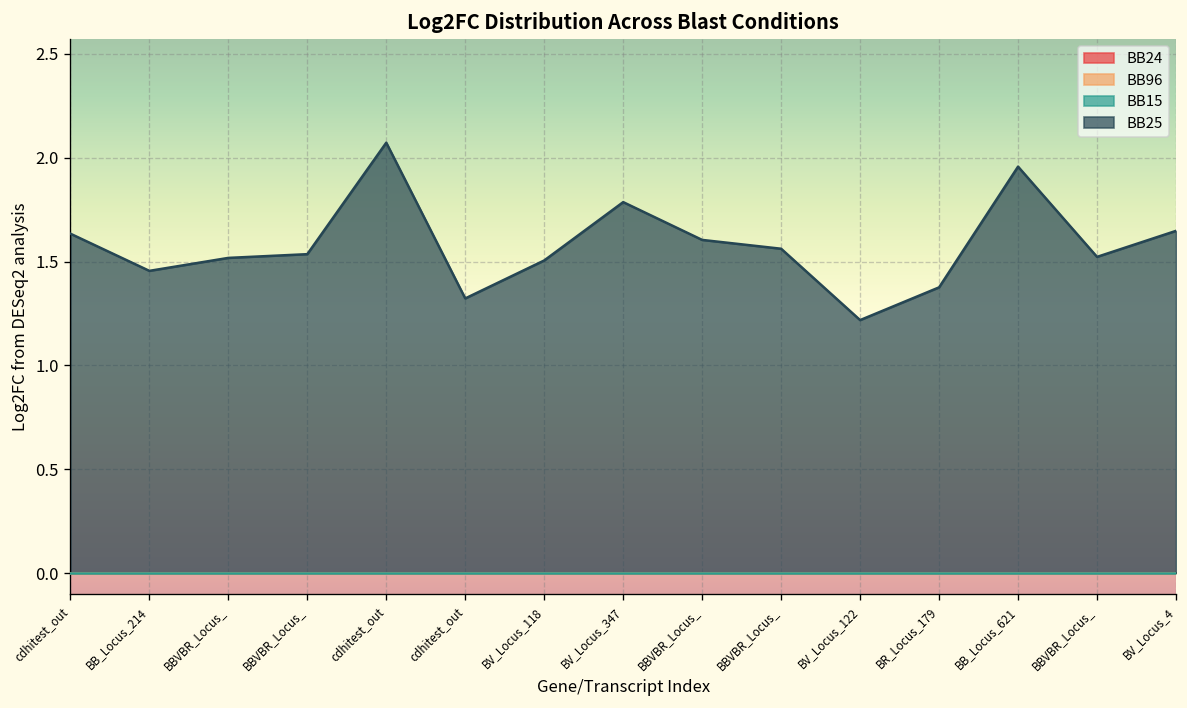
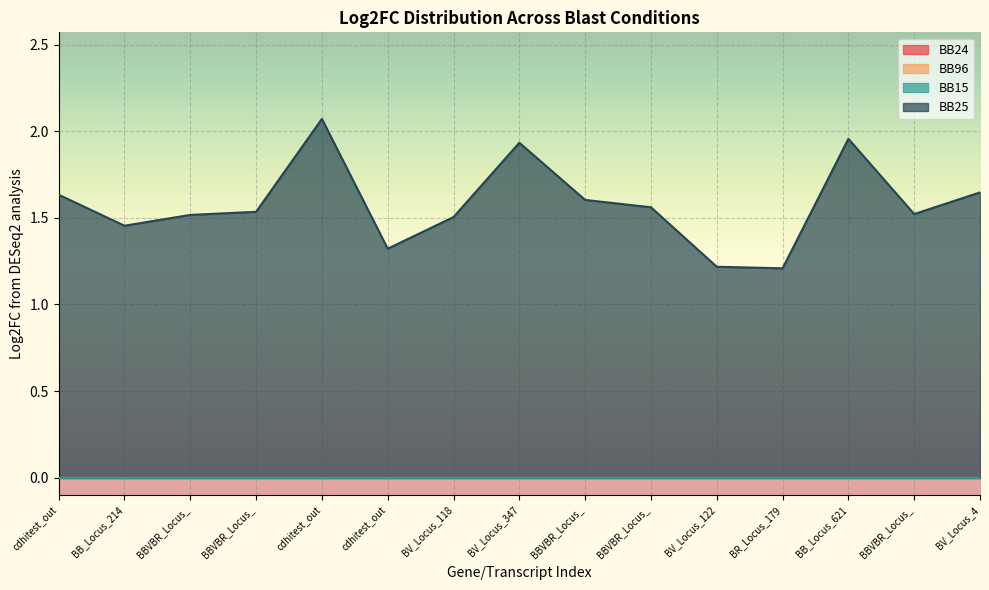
  {
    "BB15": {
      "BB_Locus_214": 0.00,
      "BV_Locus_118": 0.00,
      "BV_Locus_347": 0.00,
      "BV_Locus_122": 0.00,
      "BR_Locus_179": 0.00,
      "BB_Locus_621": 0.00,
      "BV_Locus_4": 0.00
    },
    "BB25": {
      "BB_Locus_214": 1.46,
      "BV_Locus_118": 1.51,
-     "BV_Locus_347": 1.79,
+     "BV_Locus_347": 1.93,
      "BV_Locus_122": 1.22,
-     "BR_Locus_179": 1.38,
+     "BR_Locus_179": 1.21,
      "BB_Locus_621": 1.96,
      "BV_Locus_4": 1.65
    }
  }
